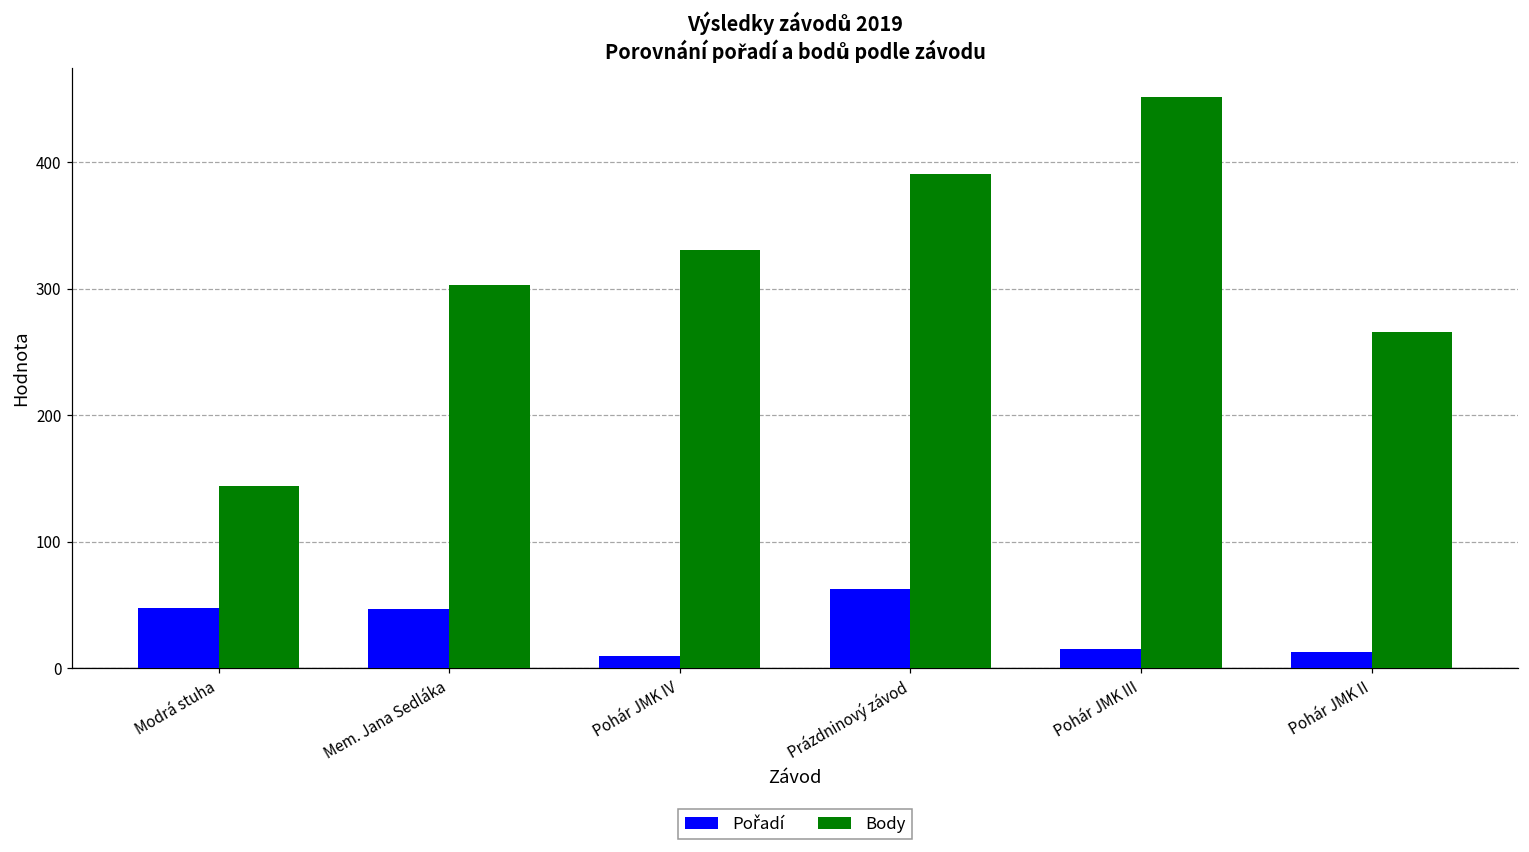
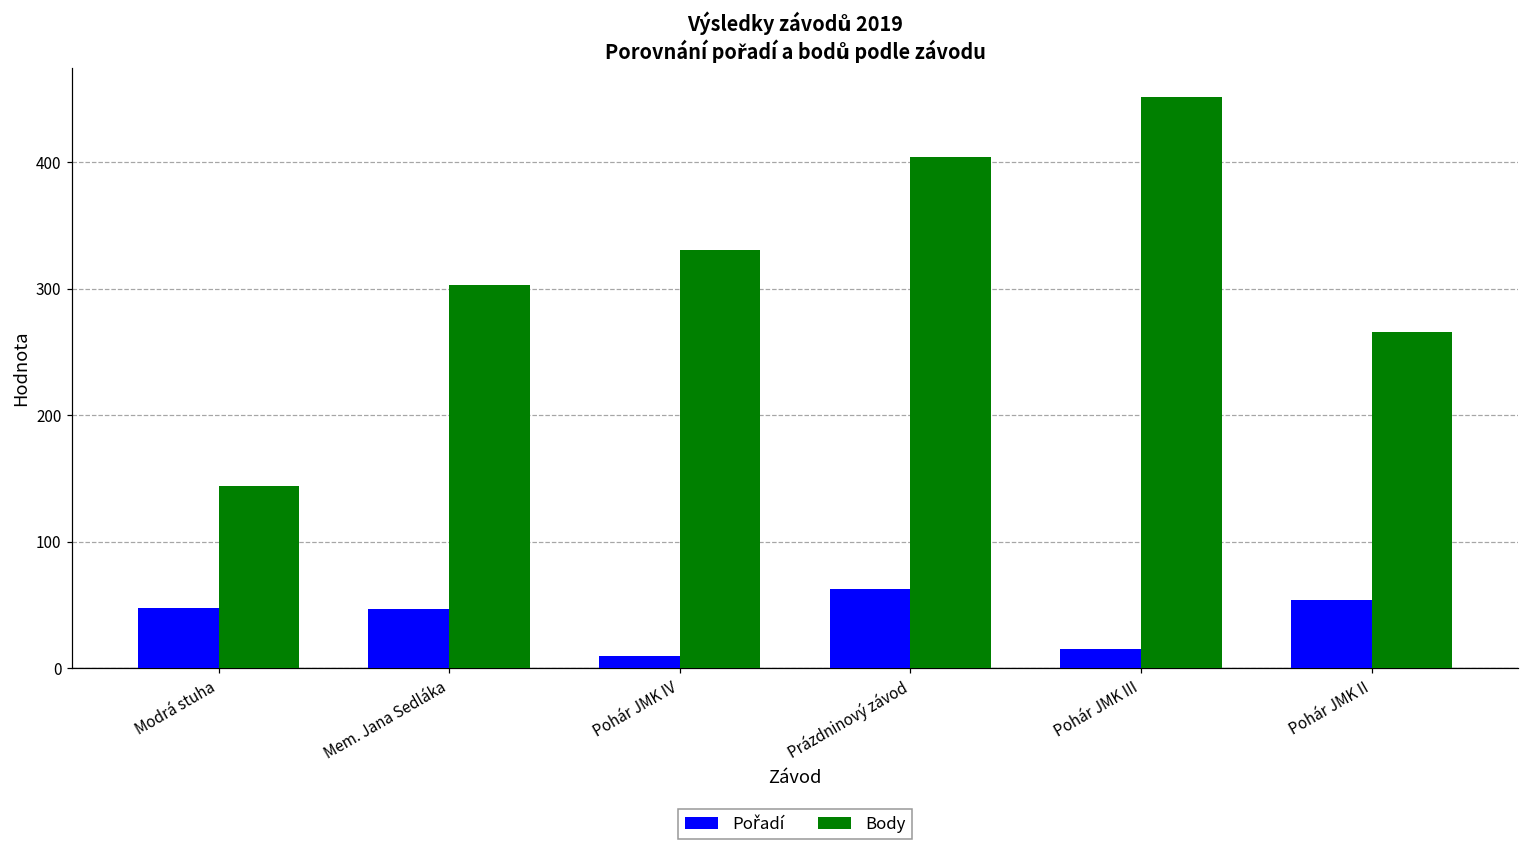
  {
    "Pořadí": {
      "Modrá stuha": 48,
      "Mem. Jana Sedláka": 47,
      "Pohár JMK IV": 10,
      "Prázdninový závod": 63,
      "Pohár JMK III": 15,
-     "Pohár JMK II": 13
+     "Pohár JMK II": 54
    },
    "Body": {
      "Modrá stuha": 144,
      "Mem. Jana Sedláka": 303,
      "Pohár JMK IV": 331,
-     "Prázdninový závod": 391,
+     "Prázdninový závod": 404,
      "Pohár JMK III": 452,
      "Pohár JMK II": 266
    }
  }
